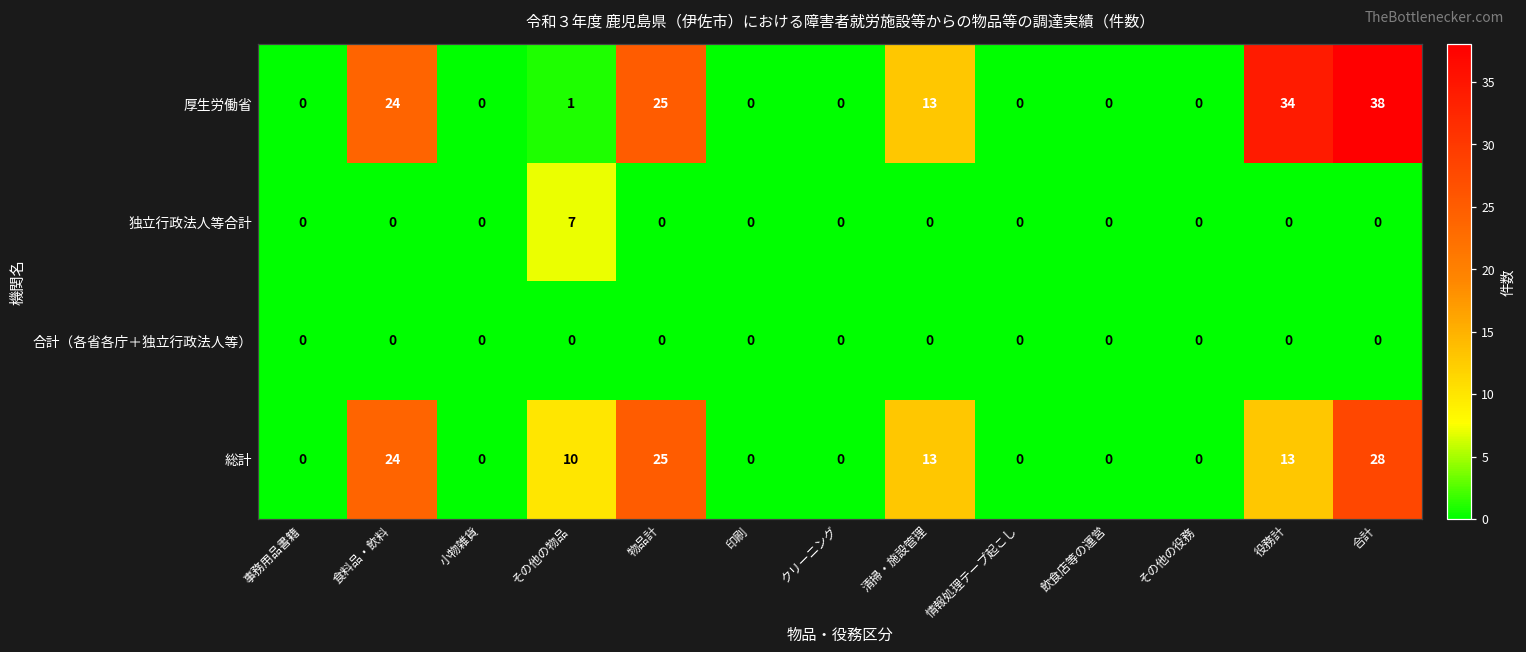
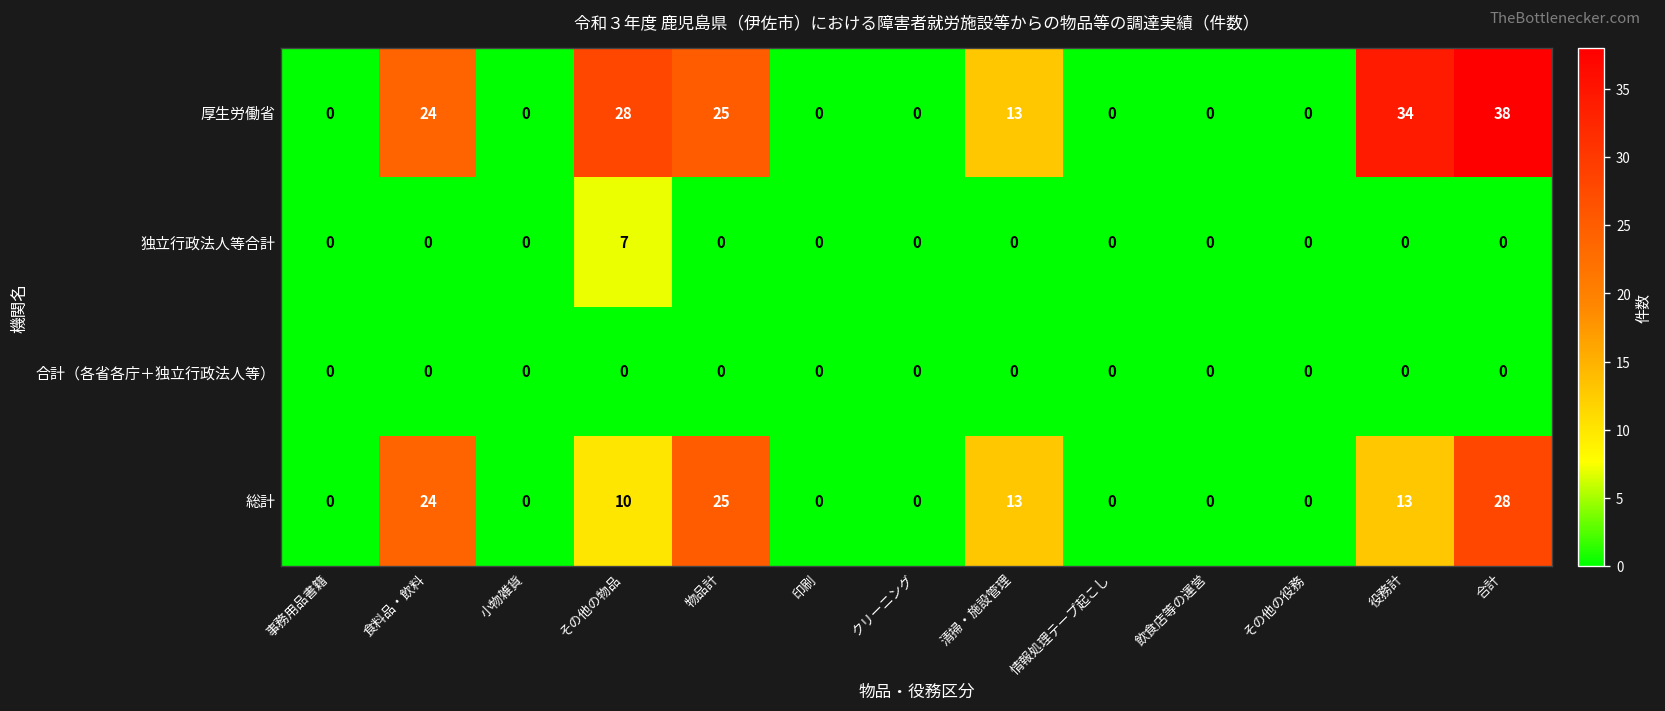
  {
    "厚生労働省": {
      "事務用品書籍": 0,
      "食料品・飲料": 24,
      "小物雑貨": 0,
-     "その他の物品": 1,
+     "その他の物品": 28,
      "物品計": 25,
      "印刷": 0,
      "クリーニング": 0,
      "清掃・施設管理": 13,
      "情報処理テープ起こし": 0,
      "飲食店等の運営": 0,
      "その他の役務": 0,
      "役務計": 34,
      "合計": 38
    },
    "独立行政法人等合計": {
      "事務用品書籍": 0,
      "食料品・飲料": 0,
      "小物雑貨": 0,
      "その他の物品": 7,
      "物品計": 0,
      "印刷": 0,
      "クリーニング": 0,
      "清掃・施設管理": 0,
      "情報処理テープ起こし": 0,
      "飲食店等の運営": 0,
      "その他の役務": 0,
      "役務計": 0,
      "合計": 0
    },
    "合計（各省各庁＋独立行政法人等）": {
      "事務用品書籍": 0,
      "食料品・飲料": 0,
      "小物雑貨": 0,
      "その他の物品": 0,
      "物品計": 0,
      "印刷": 0,
      "クリーニング": 0,
      "清掃・施設管理": 0,
      "情報処理テープ起こし": 0,
      "飲食店等の運営": 0,
      "その他の役務": 0,
      "役務計": 0,
      "合計": 0
    },
    "総計": {
      "事務用品書籍": 0,
      "食料品・飲料": 24,
      "小物雑貨": 0,
      "その他の物品": 10,
      "物品計": 25,
      "印刷": 0,
      "クリーニング": 0,
      "清掃・施設管理": 13,
      "情報処理テープ起こし": 0,
      "飲食店等の運営": 0,
      "その他の役務": 0,
      "役務計": 13,
      "合計": 28
    }
  }
